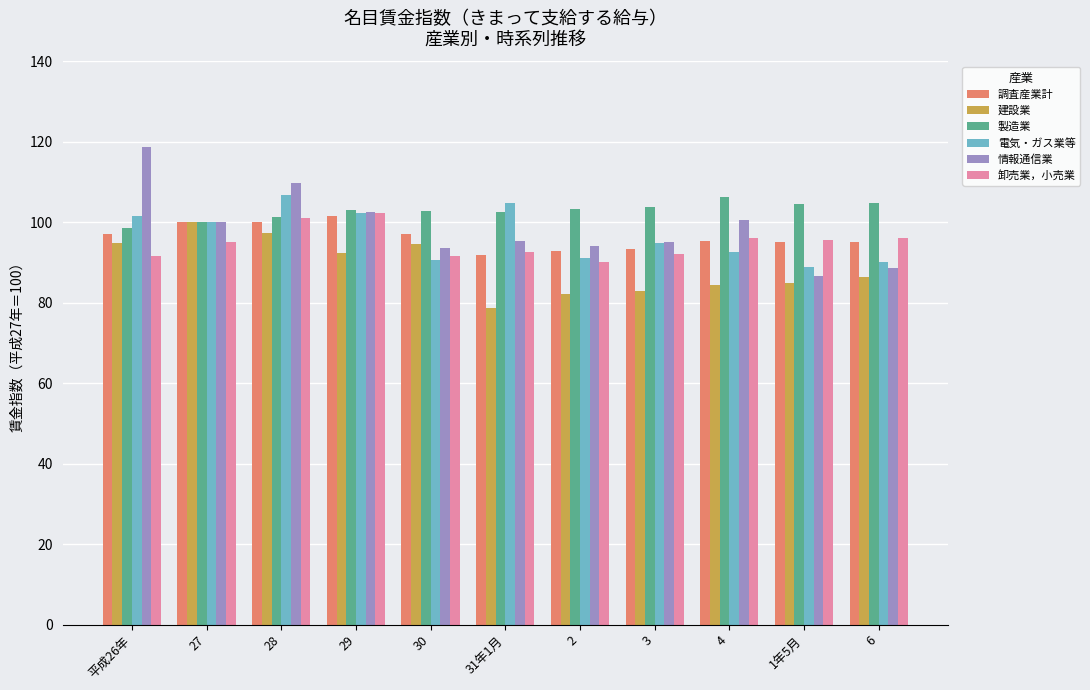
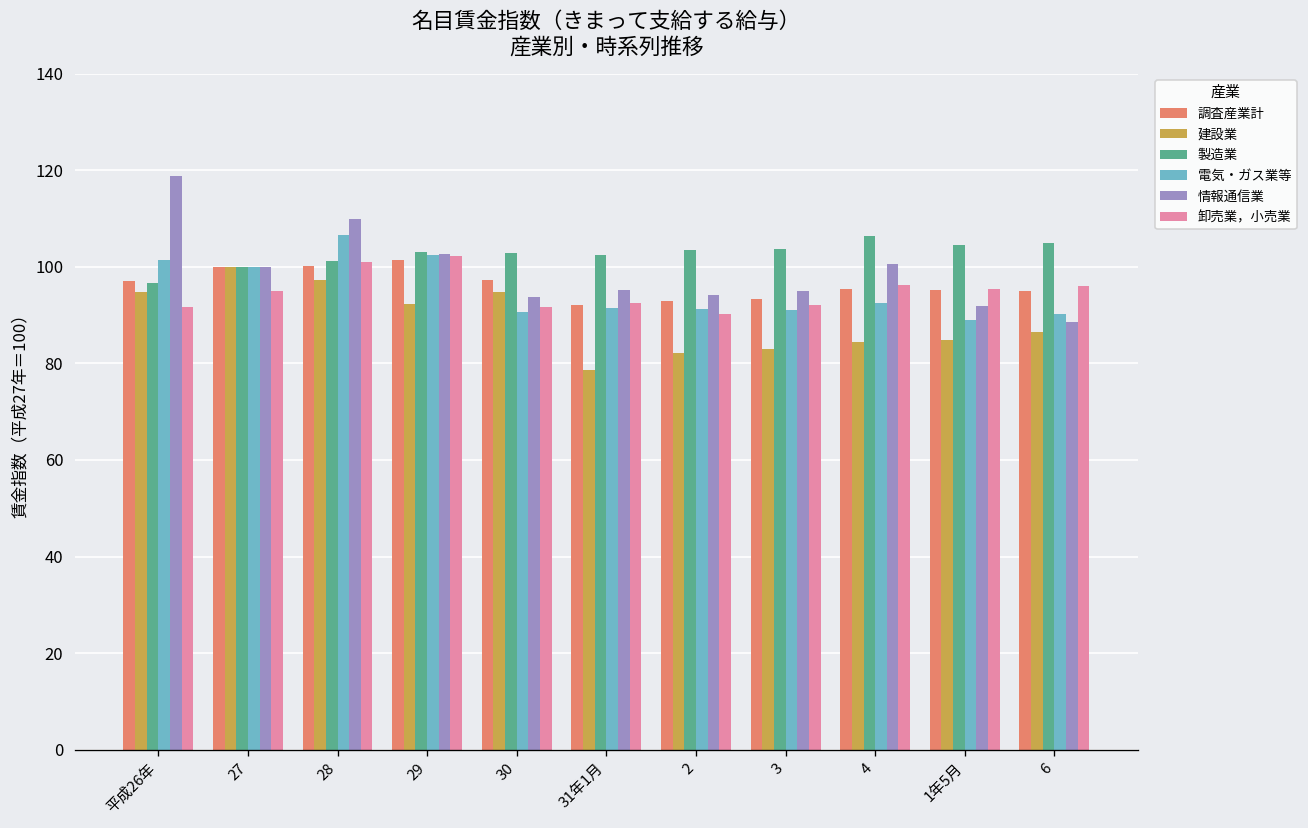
  {
    "製造業": {
-     "平成26年": 99,
+     "平成26年": 97,
      "27": 100,
      "28": 101,
      "29": 103,
      "30": 103,
      "31年1月": 103,
      "2": 103,
      "3": 104,
      "4": 106,
      "1年5月": 105,
      "6": 105
    },
    "電気・ガス業等": {
      "平成26年": 102,
      "27": 100,
      "28": 107,
      "29": 102,
      "30": 91,
-     "31年1月": 105,
+     "31年1月": 91,
      "2": 91,
-     "3": 95,
+     "3": 91,
      "4": 93,
      "1年5月": 89,
      "6": 90
    },
    "情報通信業": {
      "平成26年": 119,
      "27": 100,
      "28": 110,
      "29": 103,
      "30": 94,
      "31年1月": 95,
      "2": 94,
      "3": 95,
      "4": 101,
-     "1年5月": 87,
+     "1年5月": 92,
      "6": 89
    },
    "卸売業，小売業": {
      "平成26年": 92,
      "27": 95,
      "28": 101,
      "29": 102,
      "30": 92,
      "31年1月": 93,
      "2": 90,
      "3": 92,
      "4": 96,
      "1年5月": 96,
      "6": 96
    }
  }
